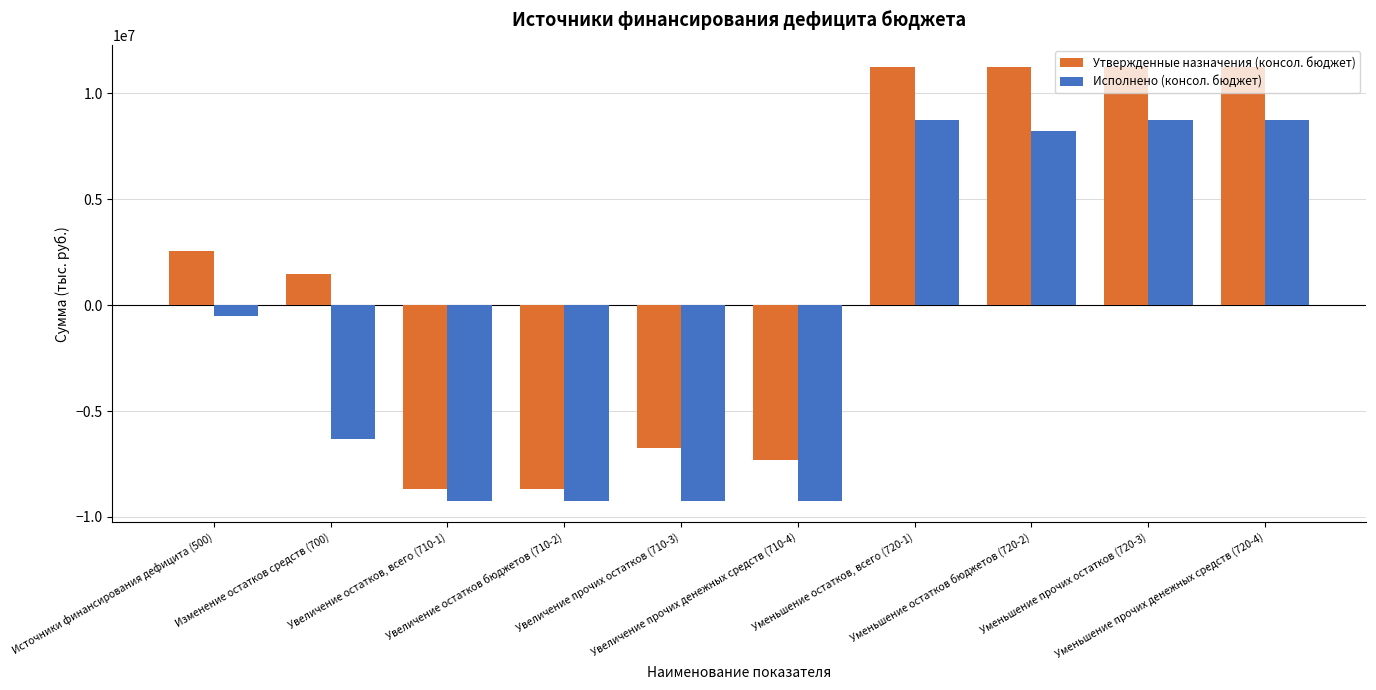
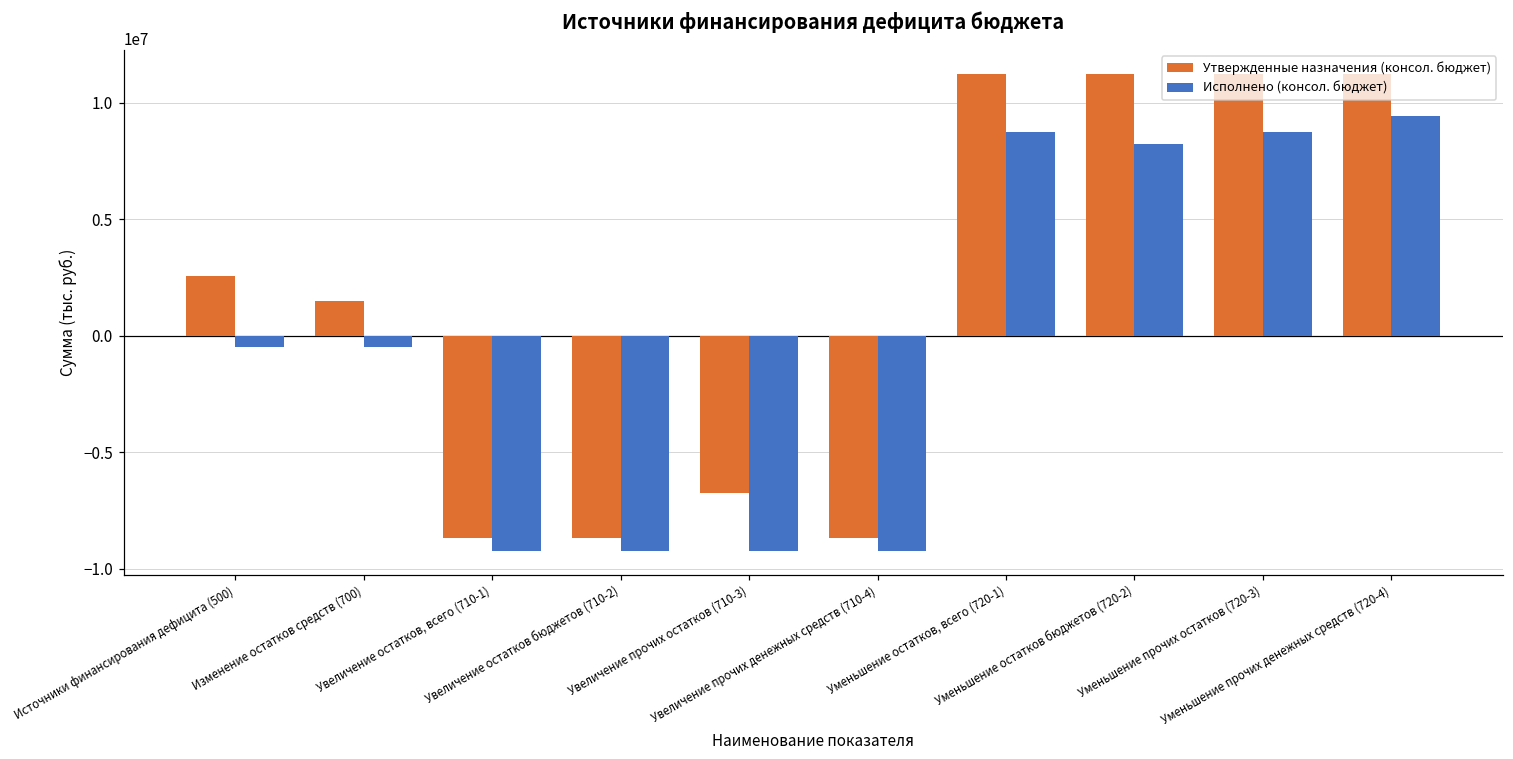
  {
    "Утвержденные назначения (консол. бюджет)": {
      "Источники финансирования дефицита (500)": 2500000,
      "Изменение остатков средств (700)": 1500000,
      "Увеличение остатков, всего (710-1)": -8700000,
      "Увеличение остатков бюджетов (710-2)": -8700000,
      "Увеличение прочих остатков (710-3)": -6700000,
-     "Увеличение прочих денежных средств (710-4)": -7300000,
+     "Увеличение прочих денежных средств (710-4)": -8700000,
      "Уменьшение остатков, всего (720-1)": 11200000,
      "Уменьшение остатков бюджетов (720-2)": 11200000
    },
    "Исполнено (консол. бюджет)": {
      "Источники финансирования дефицита (500)": -500000,
-     "Изменение остатков средств (700)": -6300000,
+     "Изменение остатков средств (700)": -500000,
      "Увеличение остатков, всего (710-1)": -9200000,
      "Увеличение остатков бюджетов (710-2)": -9200000,
      "Увеличение прочих остатков (710-3)": -9200000,
      "Увеличение прочих денежных средств (710-4)": -9200000,
      "Уменьшение остатков, всего (720-1)": 8700000,
      "Уменьшение остатков бюджетов (720-2)": 8200000,
      "Уменьшение прочих остатков (720-3)": 8700000,
-     "Уменьшение прочих денежных средств (720-4)": 8700000
+     "Уменьшение прочих денежных средств (720-4)": 9400000
    }
  }
